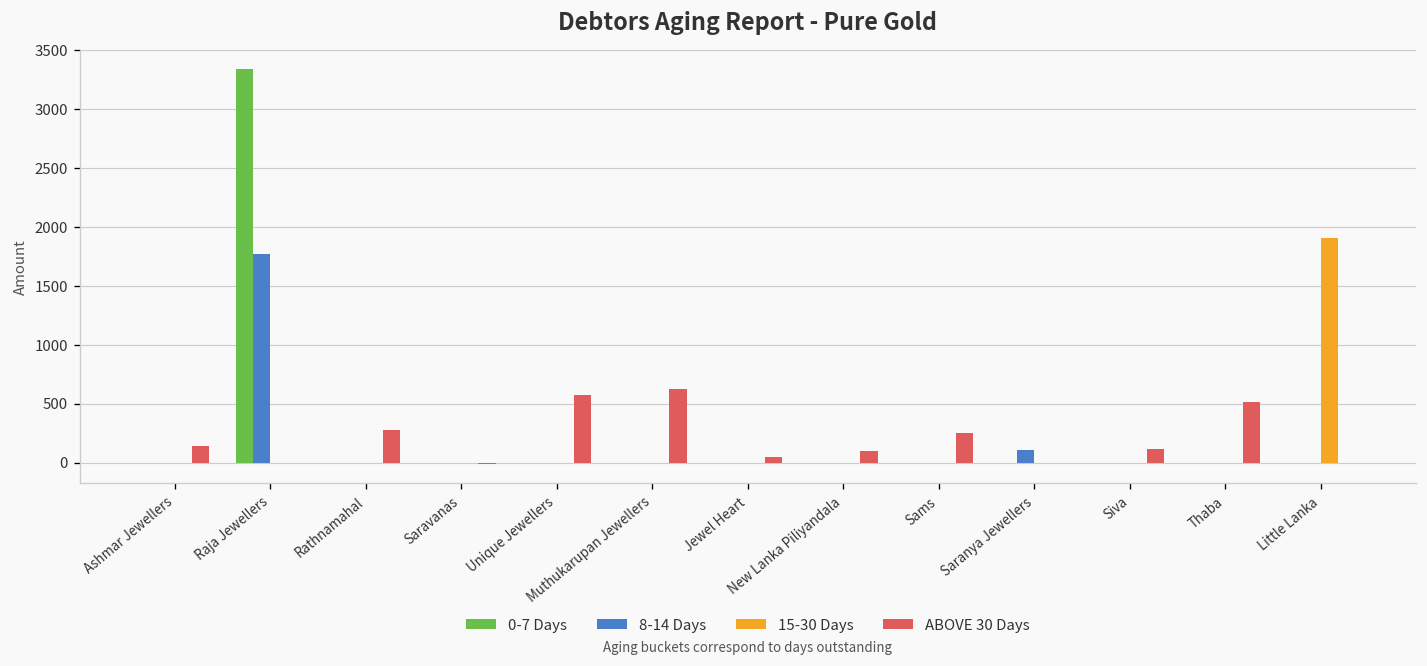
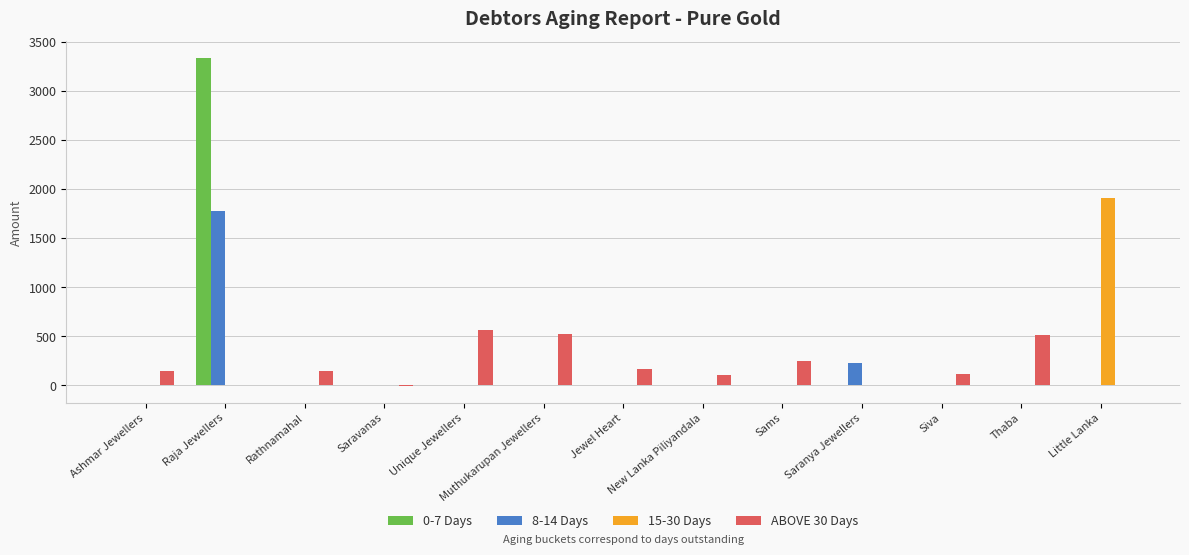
  {
    "0-7 Days": {
      "Ashmar Jewellers": 0,
      "Raja Jewellers": 3300,
      "Rathnamahal": 0,
      "Saravanas": 0,
      "Unique Jewellers": 0,
      "Muthukarupan Jewellers": 0,
      "Jewel Heart": 0,
      "New Lanka Piliyandala": 0,
      "Sams": 0,
      "Saranya Jewellers": 0,
      "Siva": 0,
      "Thaba": 0,
      "Little Lanka": 0
    },
    "8-14 Days": {
      "Ashmar Jewellers": 0,
      "Raja Jewellers": 1800,
      "Rathnamahal": 0,
      "Saravanas": 0,
      "Unique Jewellers": 0,
      "Muthukarupan Jewellers": 0,
      "Jewel Heart": 0,
      "New Lanka Piliyandala": 0,
      "Sams": 0,
-     "Saranya Jewellers": 100,
+     "Saranya Jewellers": 200,
      "Siva": 0,
      "Thaba": 0,
      "Little Lanka": 0
    },
    "15-30 Days": {
      "Ashmar Jewellers": 0,
      "Raja Jewellers": 0,
      "Rathnamahal": 0,
      "Saravanas": 0,
      "Unique Jewellers": 0,
      "Muthukarupan Jewellers": 0,
      "Jewel Heart": 0,
      "New Lanka Piliyandala": 0,
      "Sams": 0,
      "Saranya Jewellers": 0,
      "Siva": 0,
      "Thaba": 0,
      "Little Lanka": 1900
    },
    "ABOVE 30 Days": {
      "Ashmar Jewellers": 100,
      "Raja Jewellers": 0,
-     "Rathnamahal": 300,
+     "Rathnamahal": 200,
      "Unique Jewellers": 600,
-     "Muthukarupan Jewellers": 600,
-     "Jewel Heart": 0,
+     "Muthukarupan Jewellers": 500,
+     "Jewel Heart": 200,
      "New Lanka Piliyandala": 100,
      "Sams": 300,
      "Saranya Jewellers": 0,
      "Siva": 100,
      "Thaba": 500,
      "Little Lanka": 0
    }
  }
